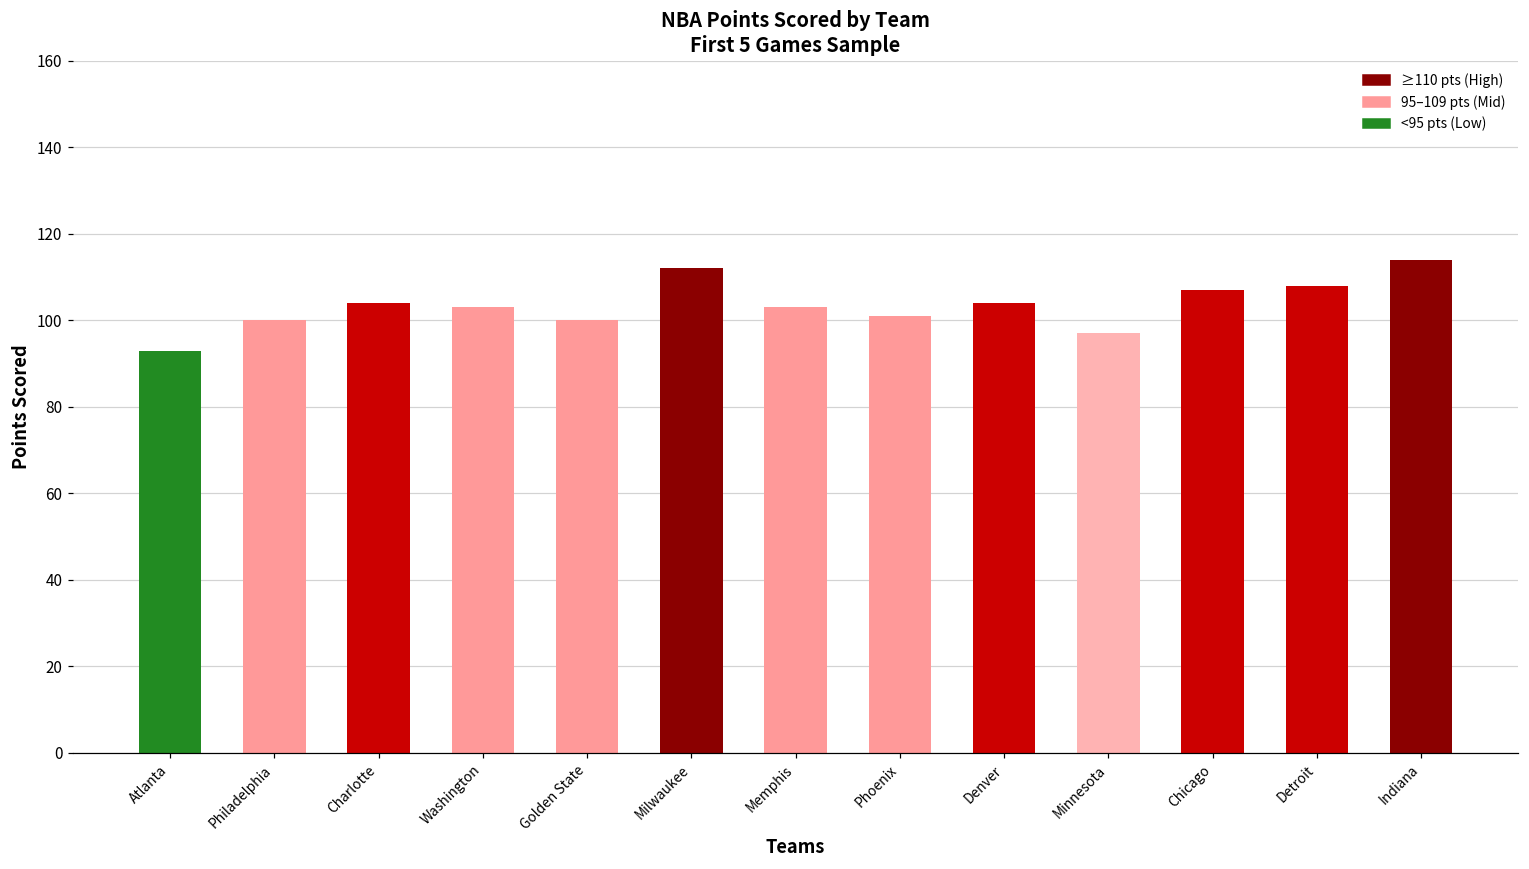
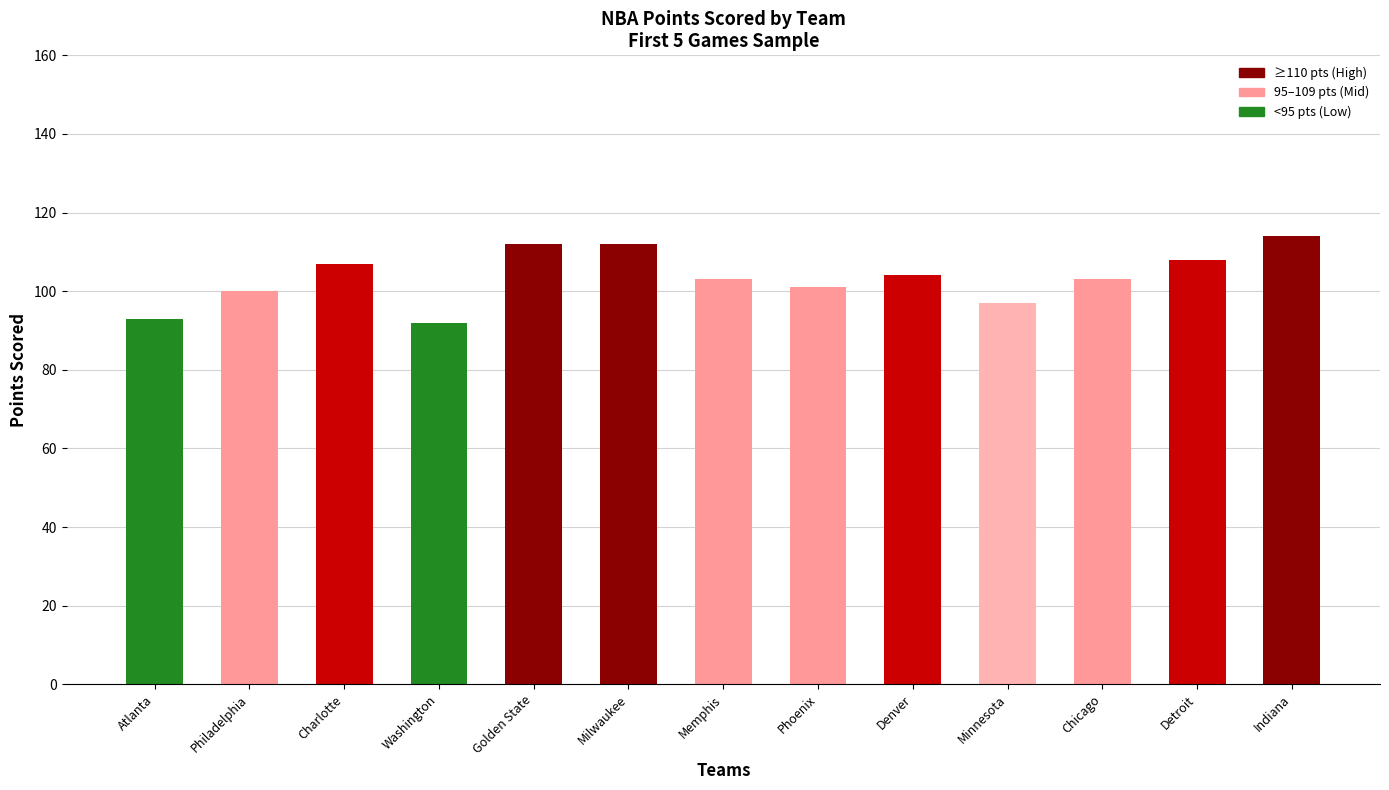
  {
    "Atlanta": 93,
    "Philadelphia": 100,
-   "Charlotte": 104,
-   "Washington": 103,
-   "Golden State": 100,
+   "Charlotte": 107,
+   "Washington": 92,
+   "Golden State": 112,
    "Milwaukee": 112,
    "Memphis": 103,
    "Phoenix": 101,
    "Denver": 104,
    "Minnesota": 97,
-   "Chicago": 107,
+   "Chicago": 103,
    "Detroit": 108,
    "Indiana": 114
  }
